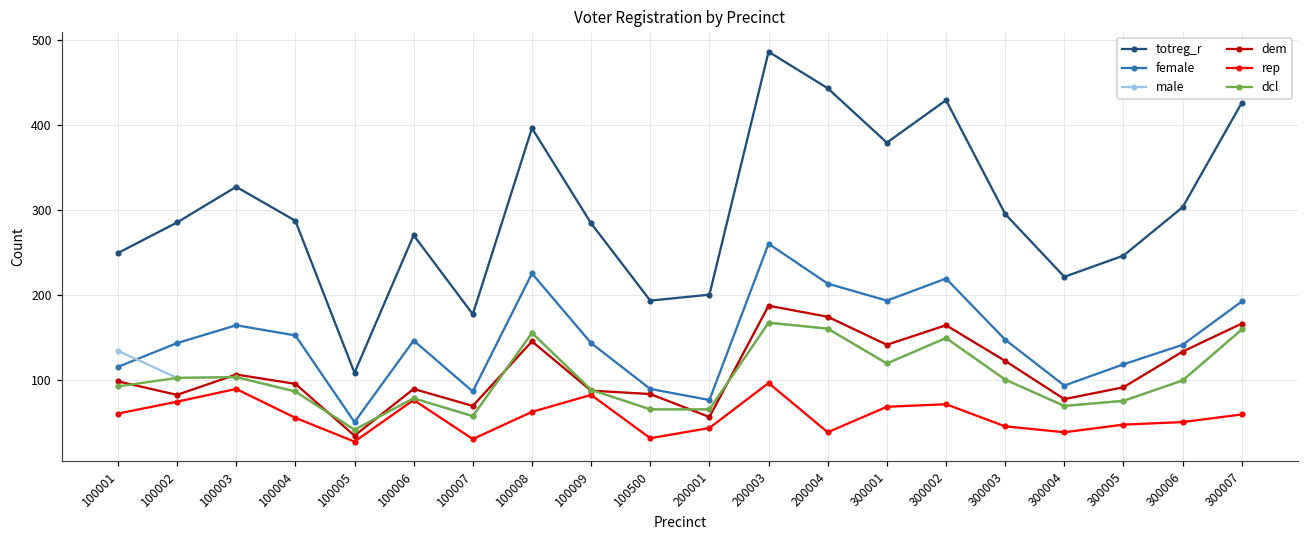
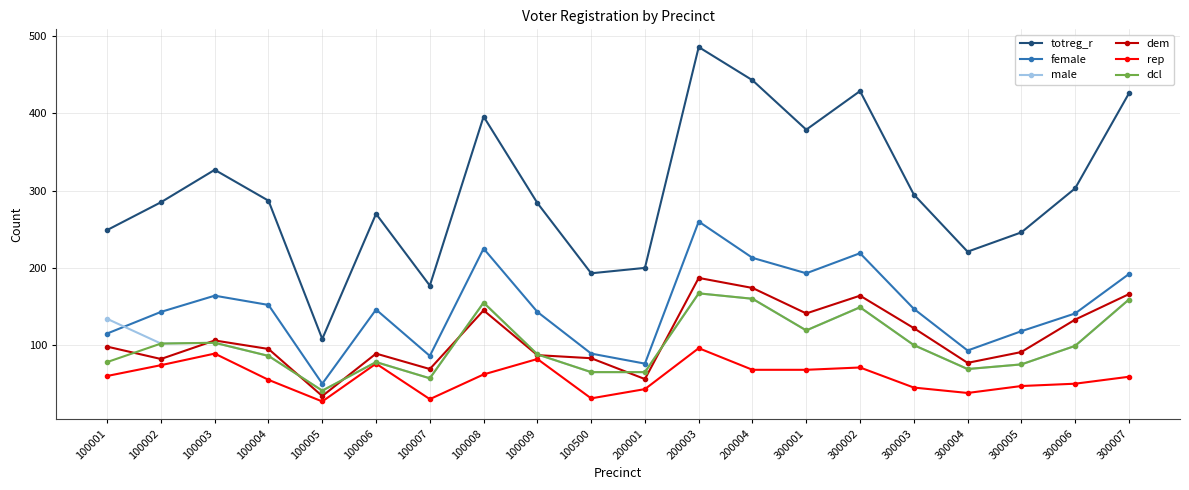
  {
    "totreg_r": {
      "100001": 250,
      "100002": 290,
      "100003": 330,
      "100004": 290,
      "100005": 110,
      "100006": 270,
      "100007": 180,
      "100008": 400,
      "100009": 280,
      "100500": 190,
      "200001": 200,
      "200003": 490,
      "200004": 440,
      "300001": 380,
      "300002": 430,
      "300003": 300,
      "300004": 220,
      "300005": 250,
      "300006": 300,
      "300007": 430
    },
    "female": {
      "100001": 120,
      "100002": 140,
      "100003": 160,
      "100004": 150,
      "100005": 50,
      "100006": 150,
      "100007": 90,
      "100008": 230,
      "100009": 140,
      "100500": 90,
      "200001": 80,
      "200003": 260,
      "200004": 210,
      "300001": 190,
      "300002": 220,
      "300003": 150,
      "300004": 90,
      "300005": 120,
      "300006": 140,
      "300007": 190
    },
    "male": {
      "100001": 130
    },
    "dem": {
      "100001": 100,
      "100002": 80,
      "100004": 100,
      "100005": 30,
      "100006": 90,
      "100007": 70,
      "100008": 150,
      "100500": 80,
      "200001": 60,
      "200003": 190,
      "200004": 170,
      "300001": 140,
      "300002": 160,
      "300003": 120,
      "300004": 80,
      "300005": 90,
      "300006": 130,
      "300007": 170
    },
    "rep": {
      "100001": 60,
      "100002": 70,
      "100003": 90,
      "100004": 60,
      "100005": 30,
      "100007": 30,
      "100008": 60,
      "100009": 80,
      "100500": 30,
      "200001": 40,
      "200003": 100,
-     "200004": 40,
+     "200004": 70,
      "300001": 70,
      "300002": 70,
      "300003": 50,
      "300004": 40,
      "300005": 50,
      "300006": 50,
      "300007": 60
    },
    "dcl": {
-     "100001": 90
+     "100001": 80
    }
  }
